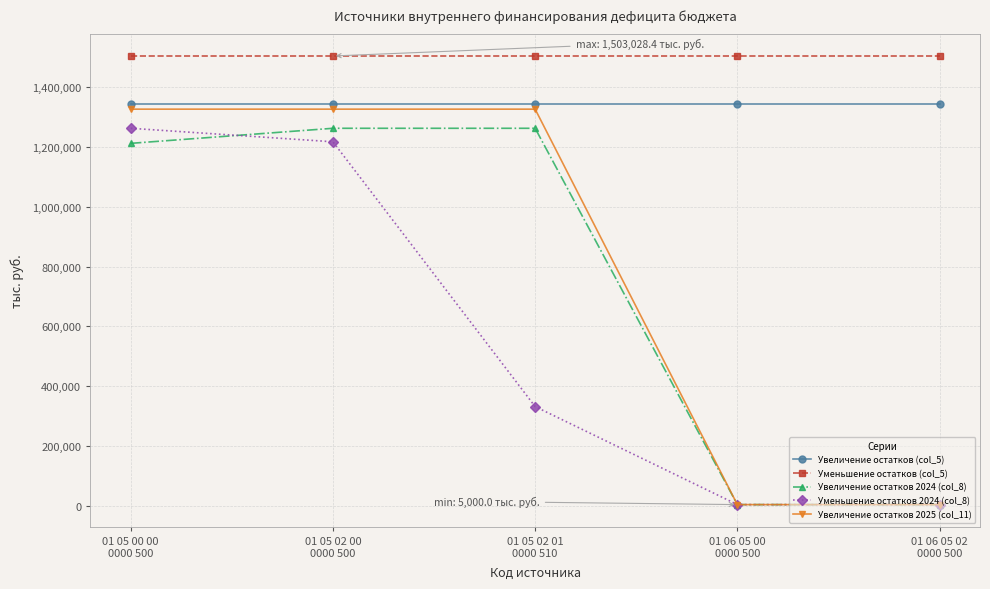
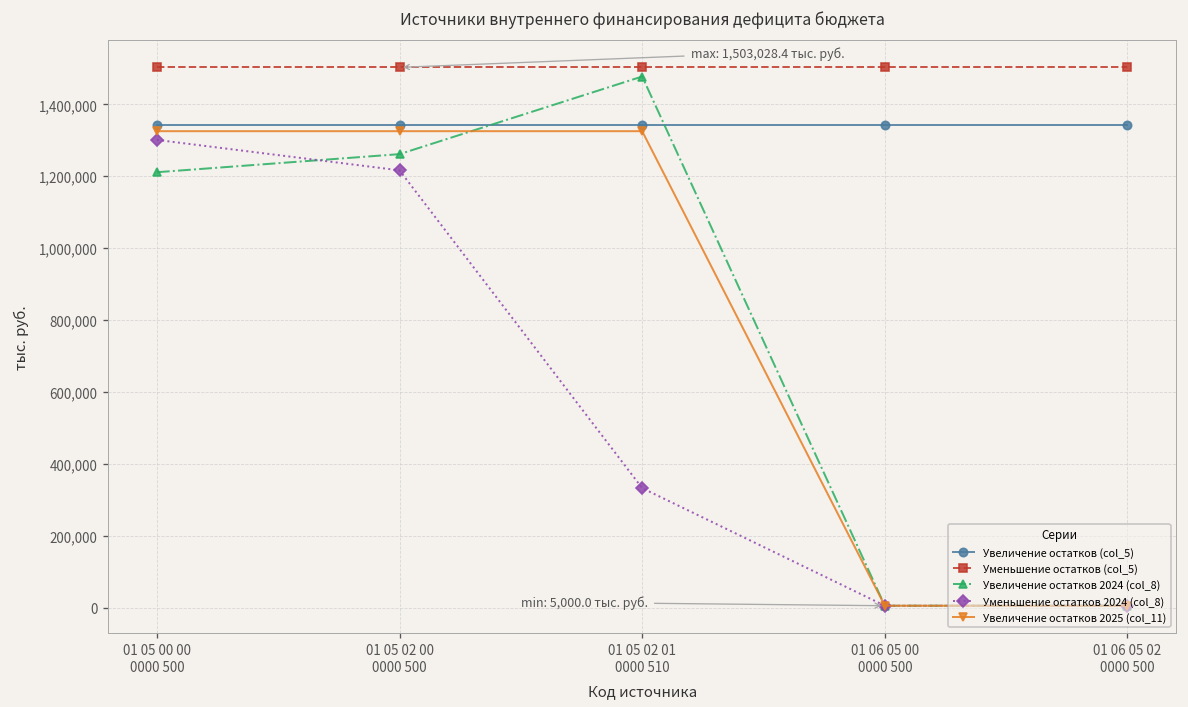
  {
    "Увеличение остатков (col_5)": {
      "01 05 00 00 0000 500": "1,340,000",
      "01 05 02 00 0000 500": "1,340,000",
      "01 05 02 01 0000 510": "1,340,000",
      "01 06 05 00 0000 500": "1,340,000",
      "01 06 05 02 0000 500": "1,340,000"
    },
    "Уменьшение остатков (col_5)": {
      "01 05 02 01 0000 510": "1,503,028.4"
    },
    "Увеличение остатков 2024 (col_8)": {
      "01 05 00 00 0000 500": "1,210,000",
      "01 05 02 00 0000 500": "1,260,000",
-     "01 05 02 01 0000 510": "1,260,000"
+     "01 05 02 01 0000 510": "1,480,000"
    },
    "Уменьшение остатков 2024 (col_8)": {
-     "01 05 00 00 0000 500": "1,260,000",
+     "01 05 00 00 0000 500": "1,300,000",
      "01 05 02 00 0000 500": "1,220,000",
      "01 05 02 01 0000 510": "330,000"
    },
    "Увеличение остатков 2025 (col_11)": {
      "01 05 00 00 0000 500": "1,330,000",
      "01 05 02 00 0000 500": "1,330,000",
      "01 05 02 01 0000 510": "1,330,000"
    }
  }
